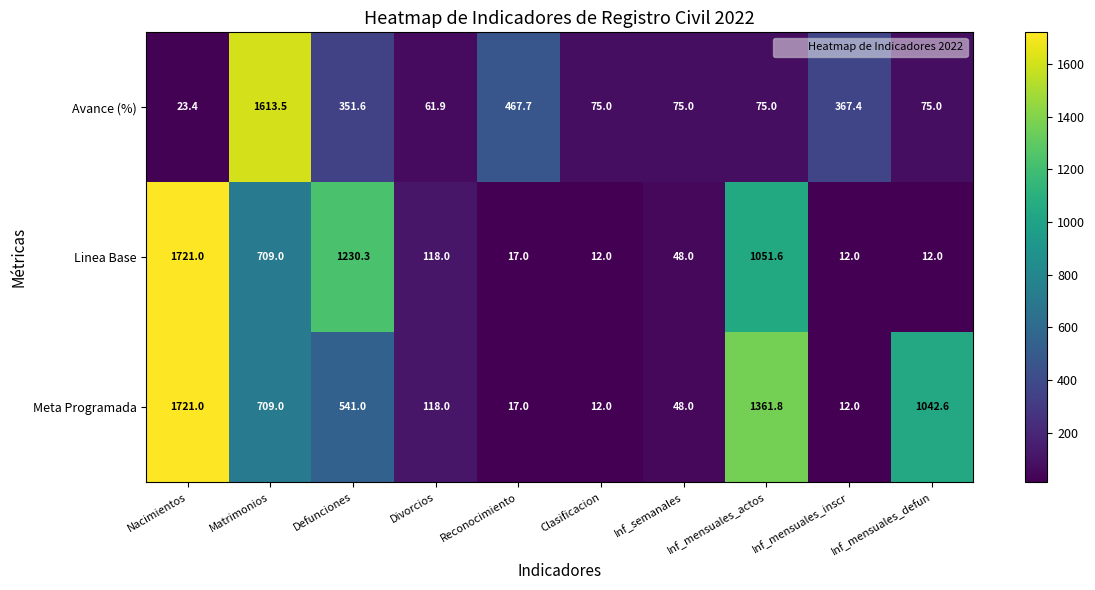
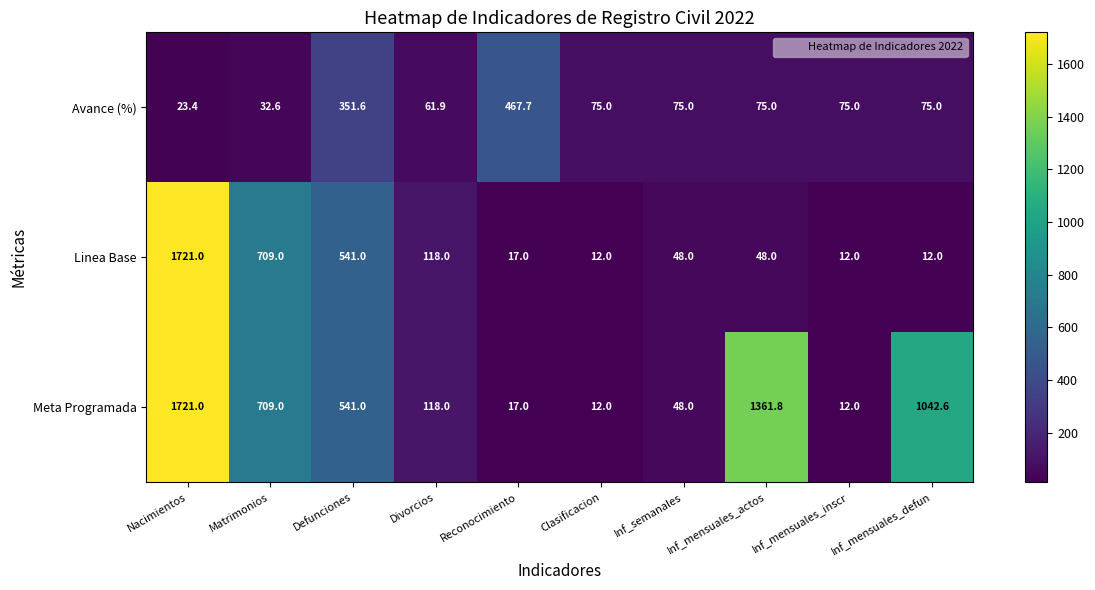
  {
    "Avance (%)": {
      "Nacimientos": 23.4,
-     "Matrimonios": 1613.5,
+     "Matrimonios": 32.6,
      "Defunciones": 351.6,
      "Divorcios": 61.9,
      "Reconocimiento": 467.7,
      "Clasificacion": 75.0,
      "Inf_semanales": 75.0,
      "Inf_mensuales_actos": 75.0,
-     "Inf_mensuales_inscr": 367.4,
+     "Inf_mensuales_inscr": 75.0,
      "Inf_mensuales_defun": 75.0
    },
    "Linea Base": {
      "Nacimientos": 1721.0,
      "Matrimonios": 709.0,
-     "Defunciones": 1230.3,
+     "Defunciones": 541.0,
      "Divorcios": 118.0,
      "Reconocimiento": 17.0,
      "Clasificacion": 12.0,
      "Inf_semanales": 48.0,
-     "Inf_mensuales_actos": 1051.6,
+     "Inf_mensuales_actos": 48.0,
      "Inf_mensuales_inscr": 12.0,
      "Inf_mensuales_defun": 12.0
    },
    "Meta Programada": {
      "Nacimientos": 1721.0,
      "Matrimonios": 709.0,
      "Defunciones": 541.0,
      "Divorcios": 118.0,
      "Reconocimiento": 17.0,
      "Clasificacion": 12.0,
      "Inf_semanales": 48.0,
      "Inf_mensuales_actos": 1361.8,
      "Inf_mensuales_inscr": 12.0,
      "Inf_mensuales_defun": 1042.6
    }
  }
